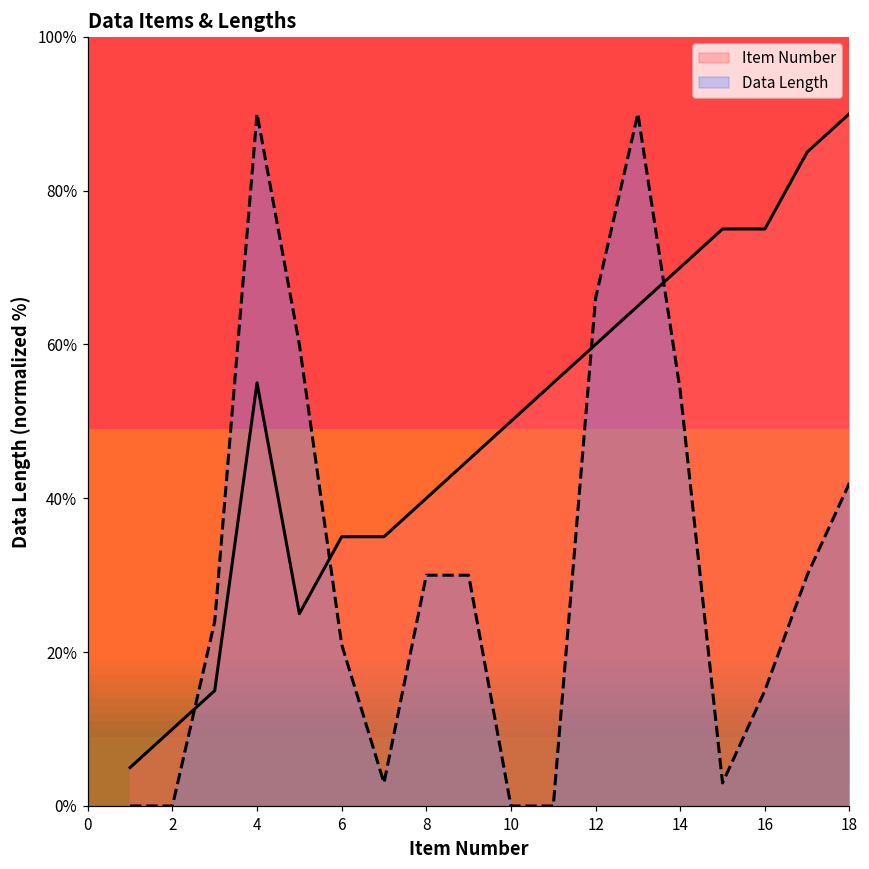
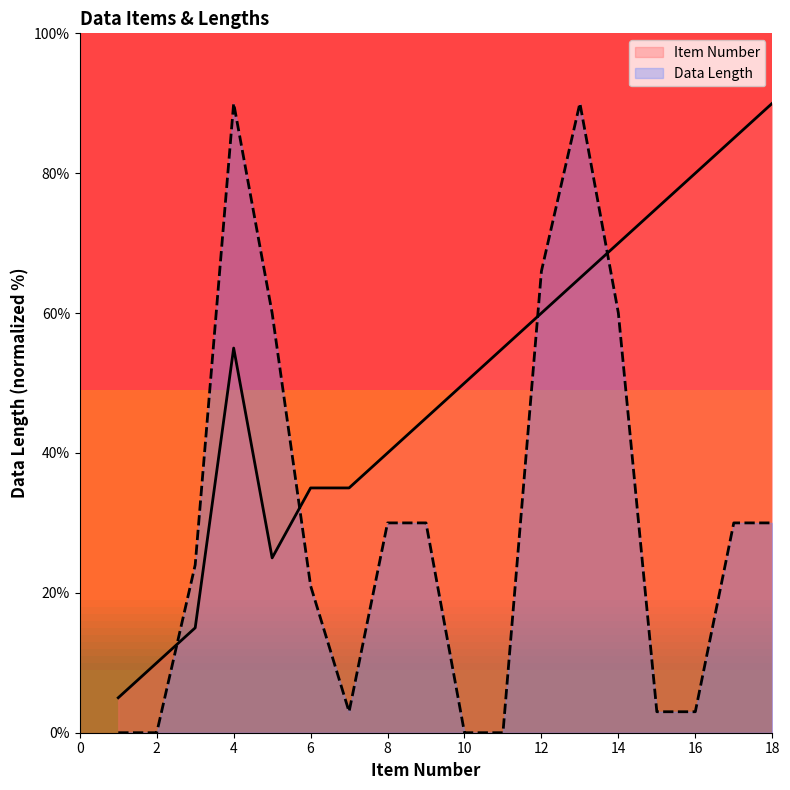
  {
    "Item Number": {
      "2": "10%",
      "4": "55%",
      "6": "35%",
      "8": "40%",
      "10": "50%",
      "12": "60%",
      "14": "70%",
-     "16": "75%",
+     "16": "80%",
      "18": "90%"
    },
    "Data Length": {
      "2": "0%",
      "4": "90%",
      "6": "21%",
      "8": "30%",
      "10": "0%",
      "12": "66%",
-     "14": "54%",
-     "16": "15%",
-     "18": "42%"
+     "14": "60%",
+     "16": "3%",
+     "18": "30%"
    }
  }
